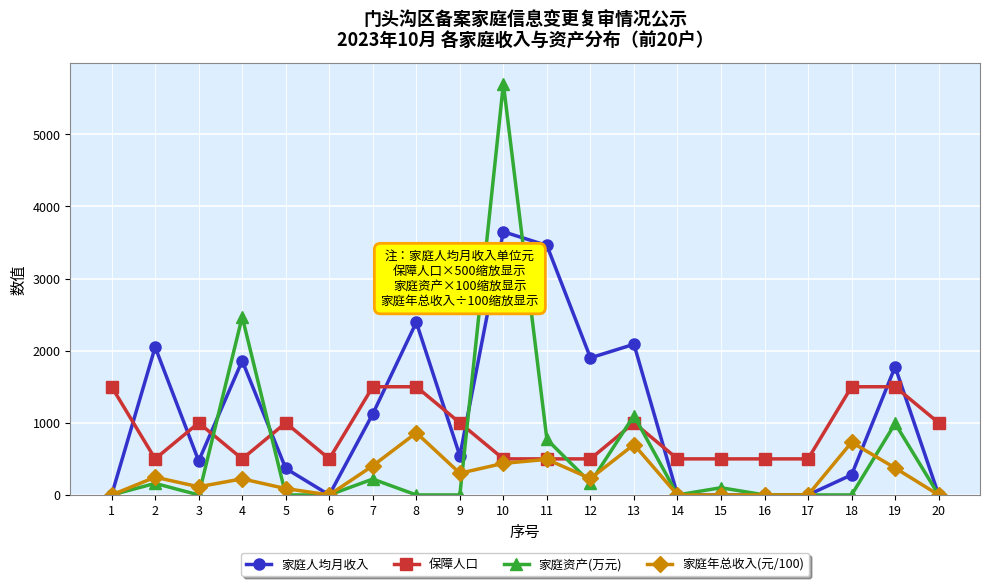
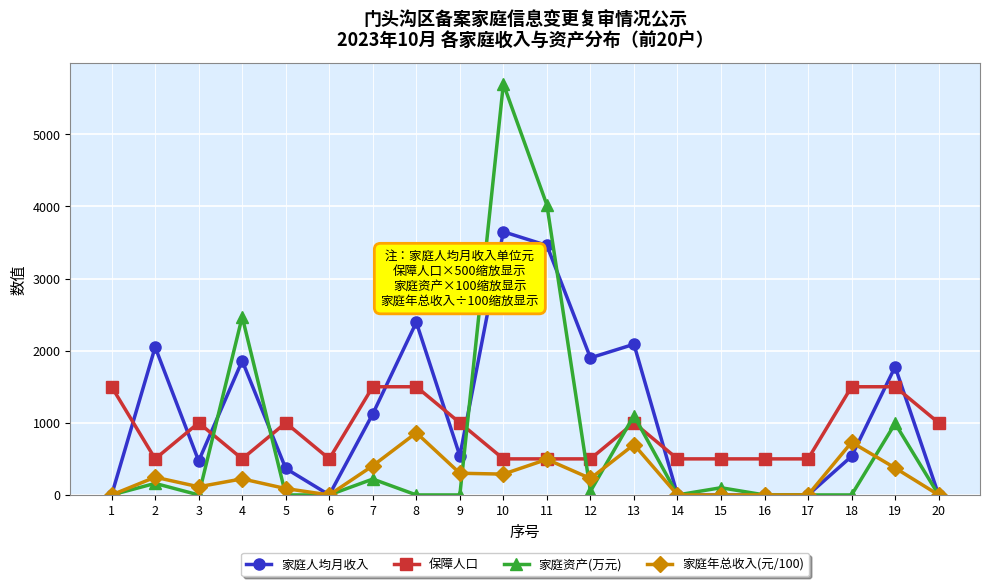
  {
    "家庭人均月收入": {
      "2": 2100,
      "3": 500,
      "4": 1900,
      "5": 400,
      "7": 1100,
      "8": 2400,
      "9": 500,
      "10": 3600,
      "12": 1900,
      "13": 2100,
-     "18": 300,
+     "18": 500,
      "19": 1800
    },
    "保障人口": {
      "1": 1500,
      "2": 500,
      "3": 1000,
      "4": 500,
      "5": 1000,
      "6": 500,
      "7": 1500,
      "8": 1500,
      "9": 1000,
      "10": 500,
      "12": 500,
      "13": 1000,
      "14": 500,
      "15": 500,
      "16": 500,
      "17": 500,
      "18": 1500,
      "19": 1500,
      "20": 1000
    },
    "家庭资产(万元)": {
      "2": 200,
      "3": 0,
      "4": 2500,
      "5": 0,
      "7": 200,
      "8": 0,
      "9": 0,
      "10": 5700,
-     "11": 800,
-     "12": 200,
+     "11": 4000,
+     "12": 100,
      "13": 1100,
      "15": 100,
      "18": 0,
      "19": 1000
    },
    "家庭年总收入(元/100)": {
      "2": 200,
      "3": 100,
      "4": 200,
      "5": 100,
      "7": 400,
      "8": 900,
      "9": 300,
-     "10": 400,
+     "10": 300,
      "12": 200,
      "13": 700,
      "18": 700,
      "19": 400
    }
  }
